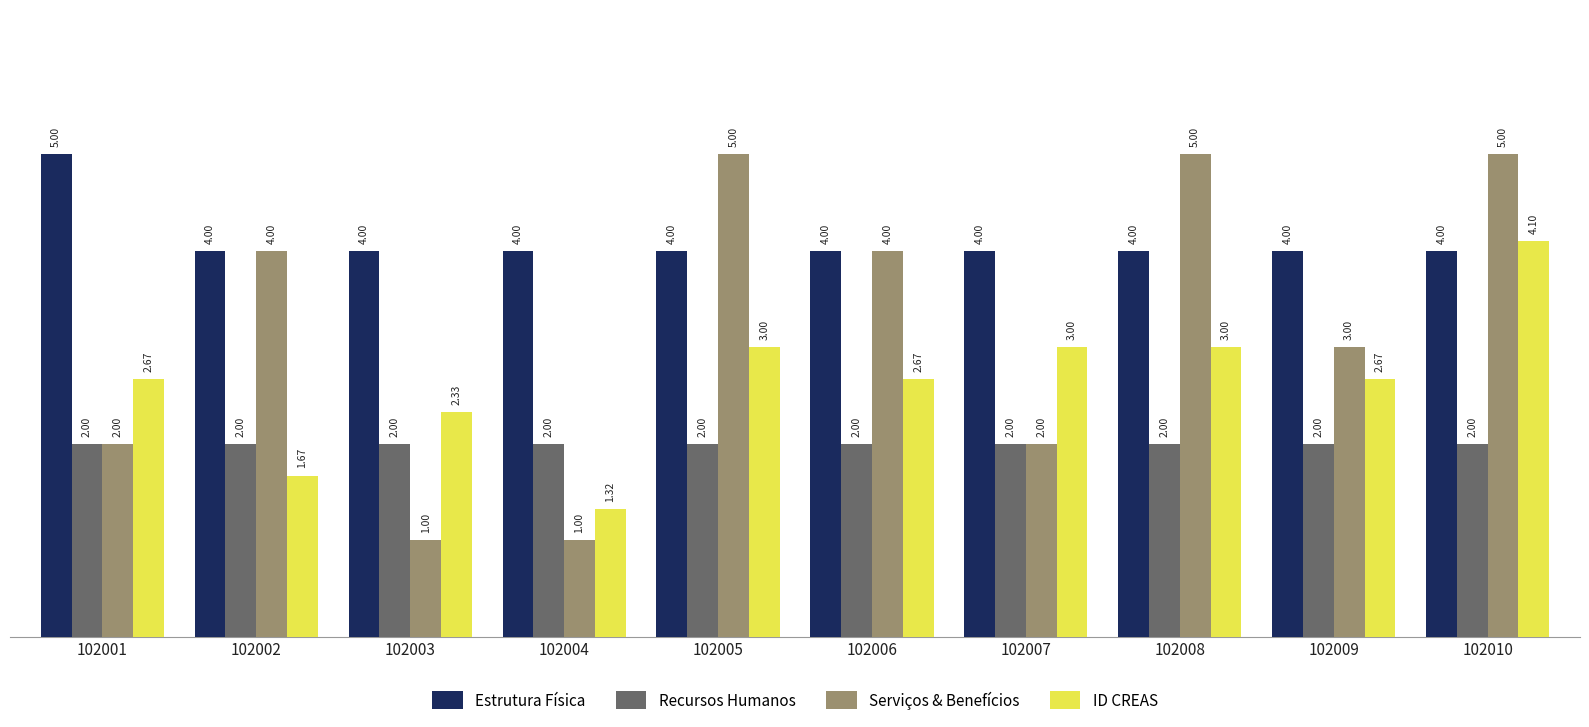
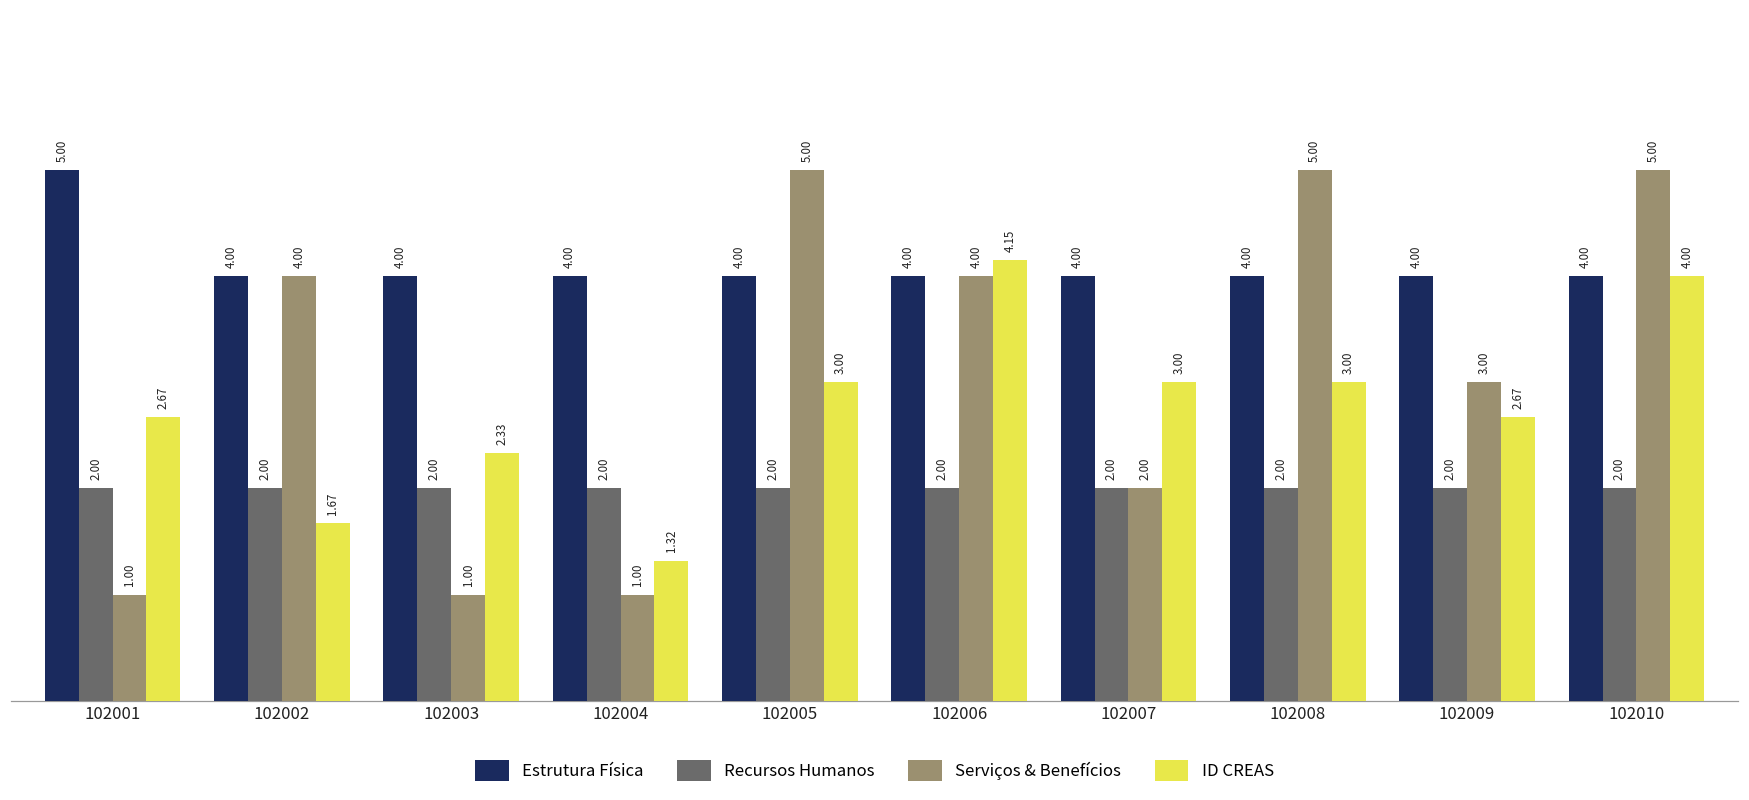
  {
    "Estrutura Física": {
      "102001": 5.00,
      "102002": 4.00,
      "102003": 4.00,
      "102004": 4.00,
      "102005": 4.00,
      "102006": 4.00,
      "102007": 4.00,
      "102008": 4.00,
      "102009": 4.00,
      "102010": 4.00
    },
    "Recursos Humanos": {
      "102001": 2.00,
      "102002": 2.00,
      "102003": 2.00,
      "102004": 2.00,
      "102005": 2.00,
      "102006": 2.00,
      "102007": 2.00,
      "102008": 2.00,
      "102009": 2.00,
      "102010": 2.00
    },
    "Serviços & Benefícios": {
-     "102001": 2.00,
+     "102001": 1.00,
      "102002": 4.00,
      "102003": 1.00,
      "102004": 1.00,
      "102005": 5.00,
      "102006": 4.00,
      "102007": 2.00,
      "102008": 5.00,
      "102009": 3.00,
      "102010": 5.00
    },
    "ID CREAS": {
      "102001": 2.67,
      "102002": 1.67,
      "102003": 2.33,
      "102004": 1.32,
      "102005": 3.00,
-     "102006": 2.67,
+     "102006": 4.15,
      "102007": 3.00,
      "102008": 3.00,
      "102009": 2.67,
-     "102010": 4.10
+     "102010": 4.00
    }
  }
